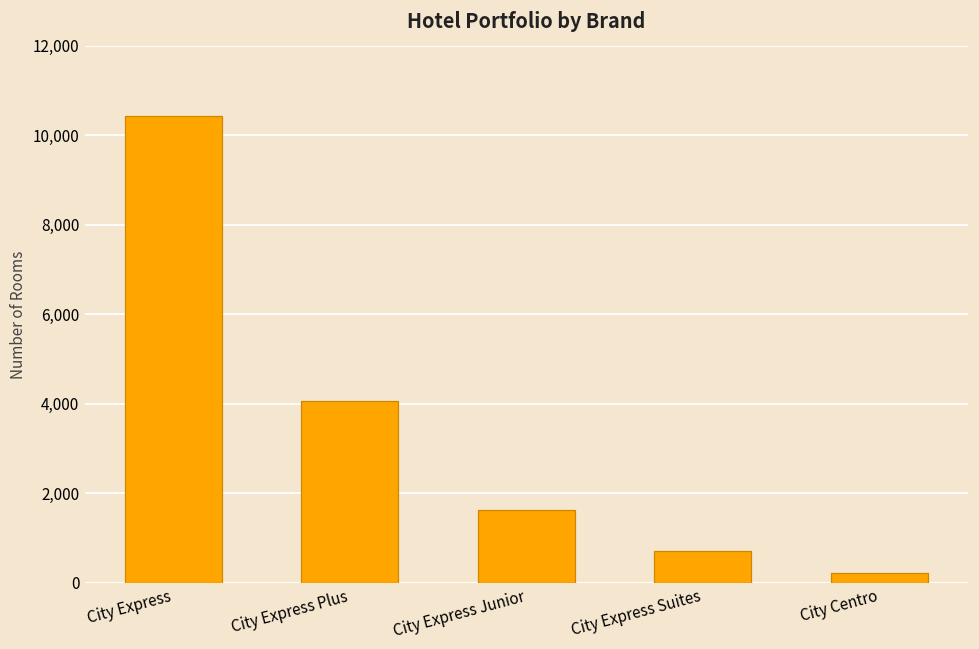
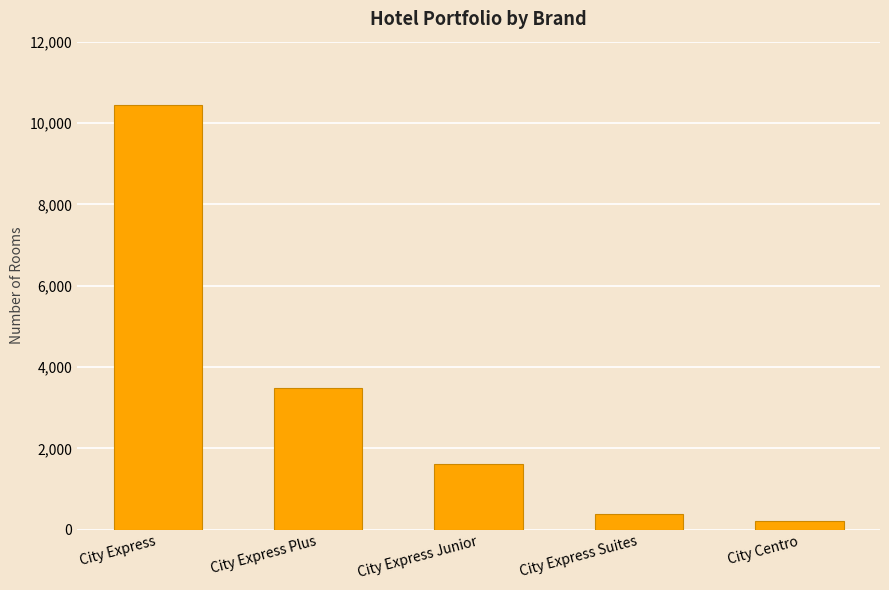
  {
    "City Express": "10,400",
-   "City Express Plus": "4,100",
+   "City Express Plus": "3,500",
    "City Express Junior": "1,600",
-   "City Express Suites": "700",
+   "City Express Suites": "400",
    "City Centro": "200"
  }
